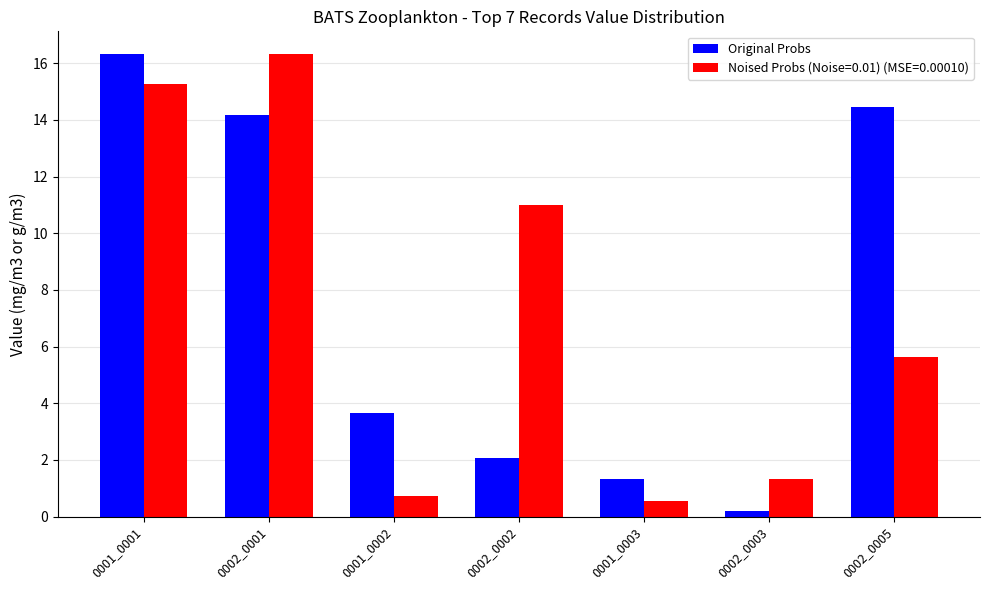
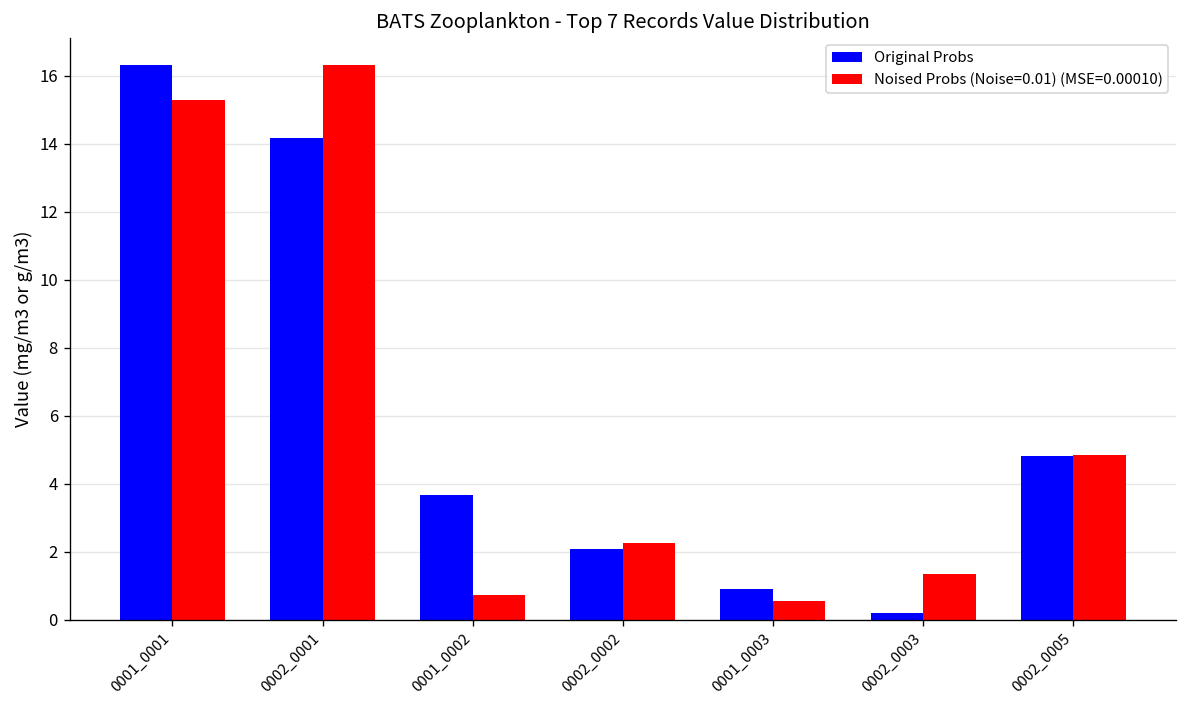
  {
    "Original Probs": {
      "0001_0001": 16.3,
      "0002_0001": 14.2,
      "0001_0002": 3.7,
      "0002_0002": 2.1,
-     "0001_0003": 1.3,
+     "0001_0003": 0.9,
      "0002_0003": 0.2,
-     "0002_0005": 14.4
+     "0002_0005": 4.8
    },
    "Noised Probs (Noise=0.01) (MSE=0.00010)": {
      "0001_0001": 15.3,
      "0002_0001": 16.3,
      "0001_0002": 0.7,
-     "0002_0002": 11.0,
+     "0002_0002": 2.3,
      "0001_0003": 0.6,
      "0002_0003": 1.3,
-     "0002_0005": 5.6
+     "0002_0005": 4.9
    }
  }
